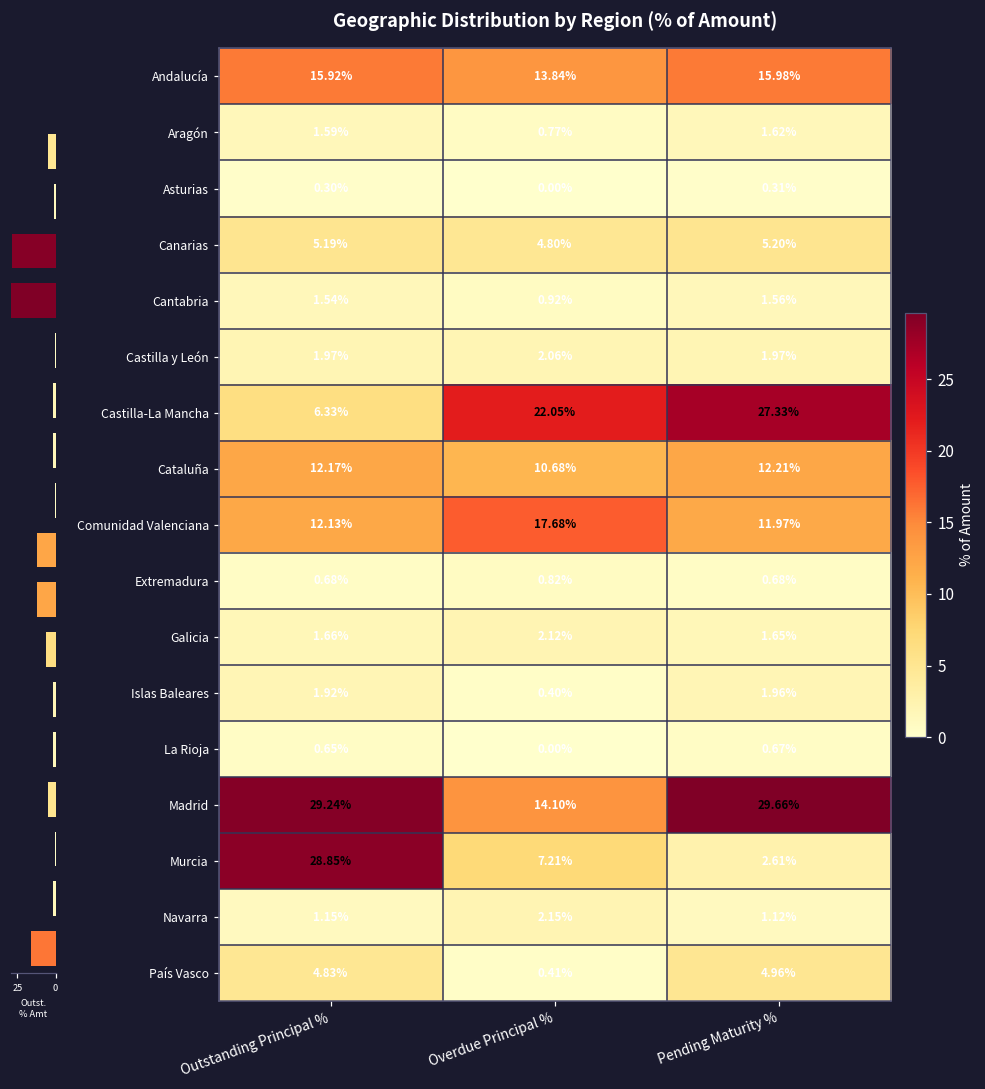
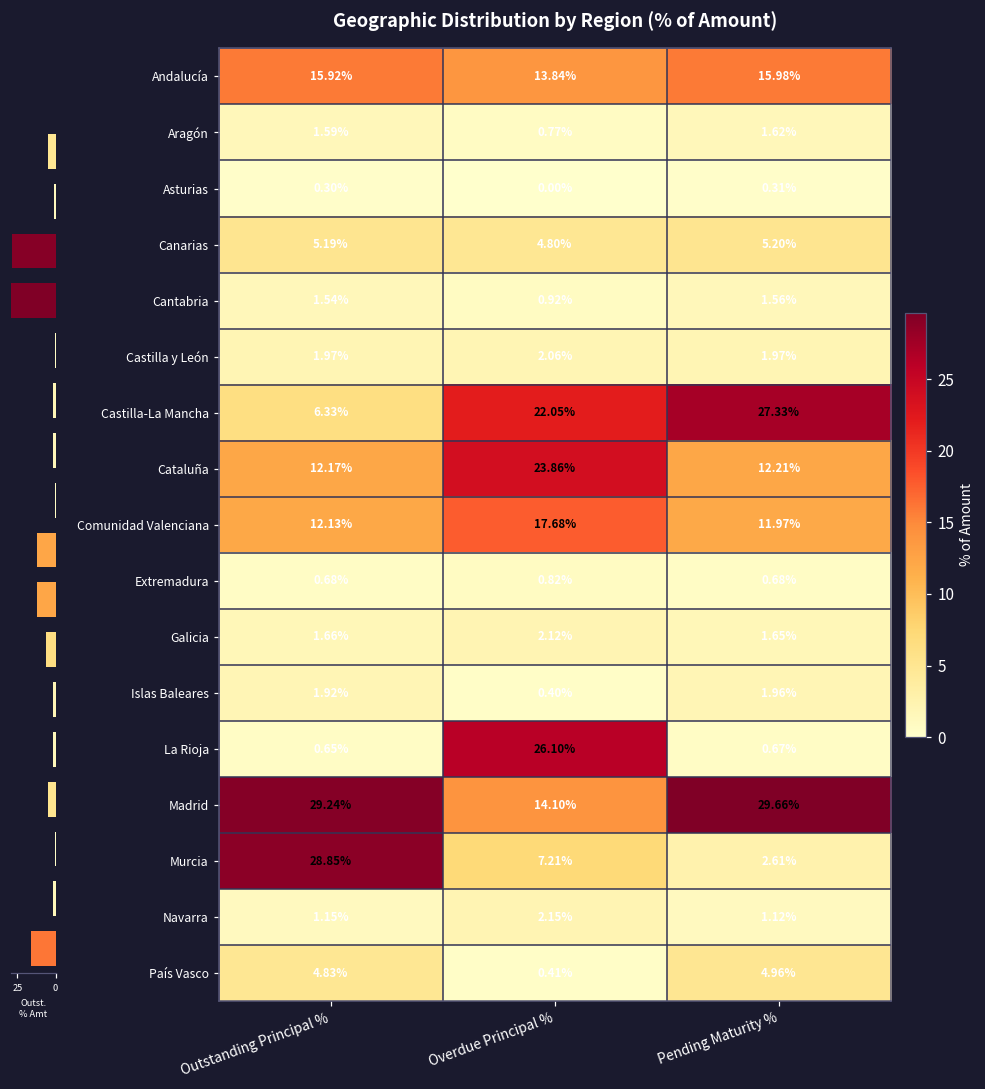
  {
    "Geographic Distribution by Region (% of Amount)": {
      "Andalucía": {
        "Outstanding Principal %": "15.92%",
        "Overdue Principal %": "13.84%",
        "Pending Maturity %": "15.98%"
      },
      "Aragón": {
        "Outstanding Principal %": "1.59%",
        "Overdue Principal %": "0.77%",
        "Pending Maturity %": "1.62%"
      },
      "Asturias": {
        "Outstanding Principal %": "0.30%",
        "Overdue Principal %": "0.00%",
        "Pending Maturity %": "0.31%"
      },
      "Canarias": {
        "Outstanding Principal %": "5.19%",
        "Overdue Principal %": "4.80%",
        "Pending Maturity %": "5.20%"
      },
      "Cantabria": {
        "Outstanding Principal %": "1.54%",
        "Overdue Principal %": "0.92%",
        "Pending Maturity %": "1.56%"
      },
      "Castilla y León": {
        "Outstanding Principal %": "1.97%",
        "Overdue Principal %": "2.06%",
        "Pending Maturity %": "1.97%"
      },
      "Castilla-La Mancha": {
        "Outstanding Principal %": "6.33%",
        "Overdue Principal %": "22.05%",
        "Pending Maturity %": "27.33%"
      },
      "Cataluña": {
        "Outstanding Principal %": "12.17%",
-       "Overdue Principal %": "10.68%",
+       "Overdue Principal %": "23.86%",
        "Pending Maturity %": "12.21%"
      },
      "Comunidad Valenciana": {
        "Outstanding Principal %": "12.13%",
        "Overdue Principal %": "17.68%",
        "Pending Maturity %": "11.97%"
      },
      "Extremadura": {
        "Outstanding Principal %": "0.68%",
        "Overdue Principal %": "0.82%",
        "Pending Maturity %": "0.68%"
      },
      "Galicia": {
        "Outstanding Principal %": "1.66%",
        "Overdue Principal %": "2.12%",
        "Pending Maturity %": "1.65%"
      },
      "Islas Baleares": {
        "Outstanding Principal %": "1.92%",
        "Overdue Principal %": "0.40%",
        "Pending Maturity %": "1.96%"
      },
      "La Rioja": {
        "Outstanding Principal %": "0.65%",
-       "Overdue Principal %": "0.00%",
+       "Overdue Principal %": "26.10%",
        "Pending Maturity %": "0.67%"
      },
      "Madrid": {
        "Outstanding Principal %": "29.24%",
        "Overdue Principal %": "14.10%",
        "Pending Maturity %": "29.66%"
      },
      "Murcia": {
        "Outstanding Principal %": "28.85%",
        "Overdue Principal %": "7.21%",
        "Pending Maturity %": "2.61%"
      },
      "Navarra": {
        "Outstanding Principal %": "1.15%",
        "Overdue Principal %": "2.15%",
        "Pending Maturity %": "1.12%"
      },
      "País Vasco": {
        "Outstanding Principal %": "4.83%",
        "Overdue Principal %": "0.41%",
        "Pending Maturity %": "4.96%"
      }
    }
  }
